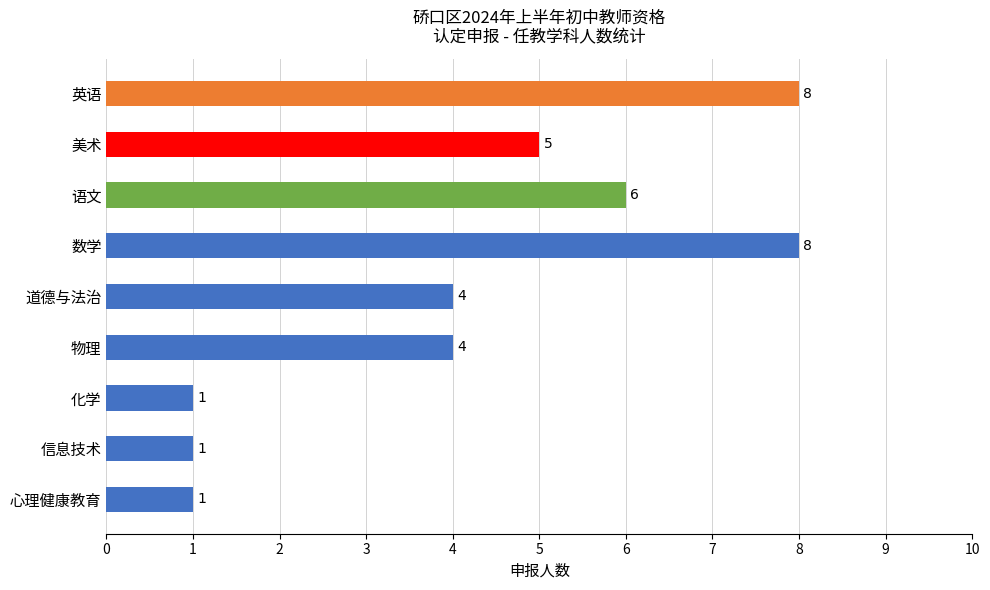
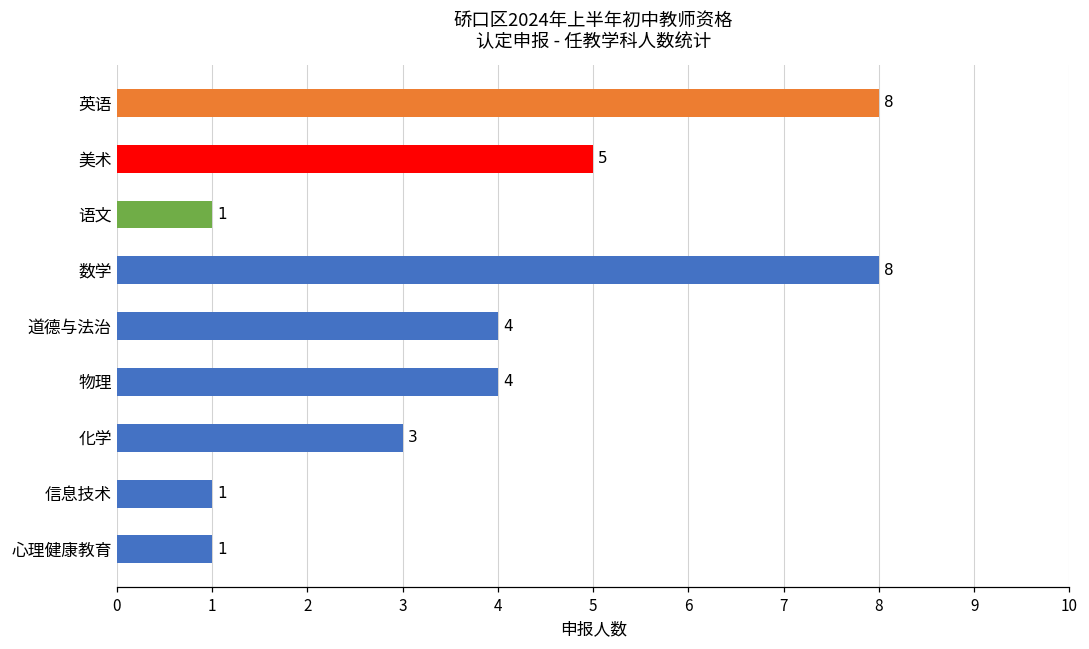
  {
    "英语": 8,
    "美术": 5,
-   "语文": 6,
+   "语文": 1,
    "数学": 8,
    "道德与法治": 4,
    "物理": 4,
-   "化学": 1,
+   "化学": 3,
    "信息技术": 1,
    "心理健康教育": 1
  }
